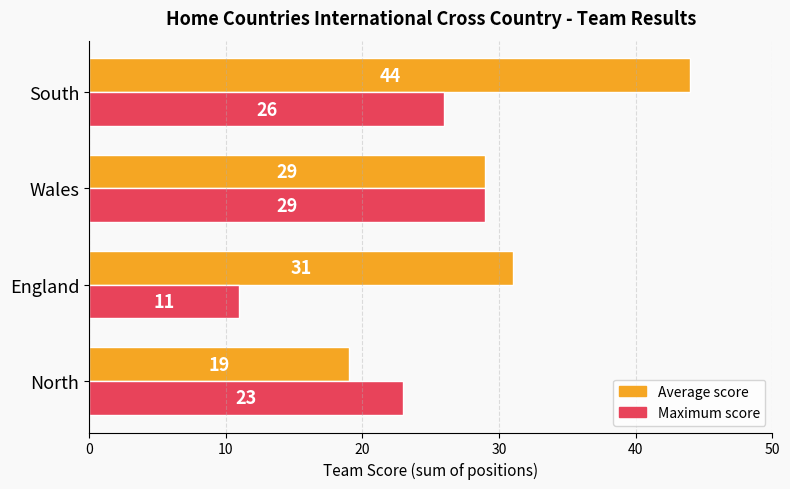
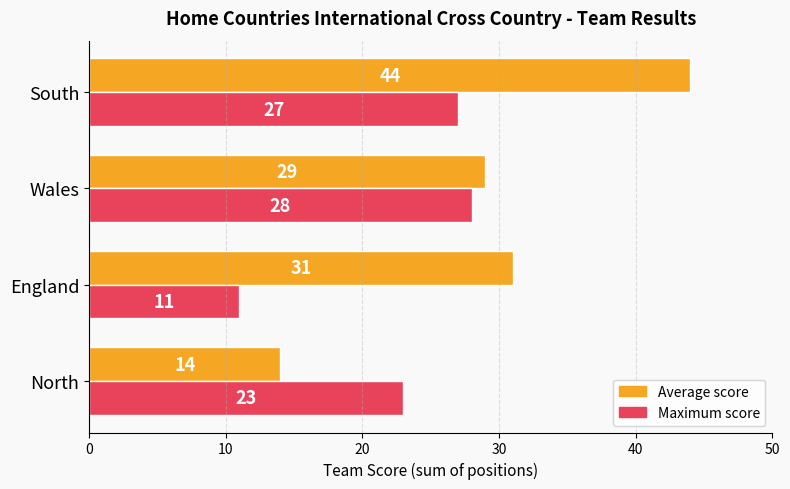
  {
    "Average score": {
      "South": 44,
      "Wales": 29,
      "England": 31,
-     "North": 19
+     "North": 14
    },
    "Maximum score": {
-     "South": 26,
-     "Wales": 29,
+     "South": 27,
+     "Wales": 28,
      "England": 11,
      "North": 23
    }
  }
